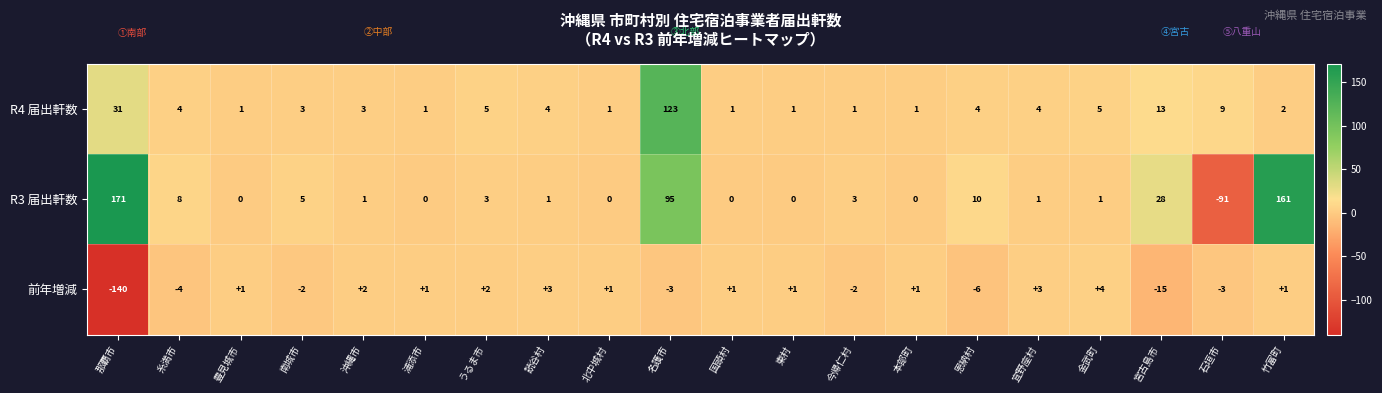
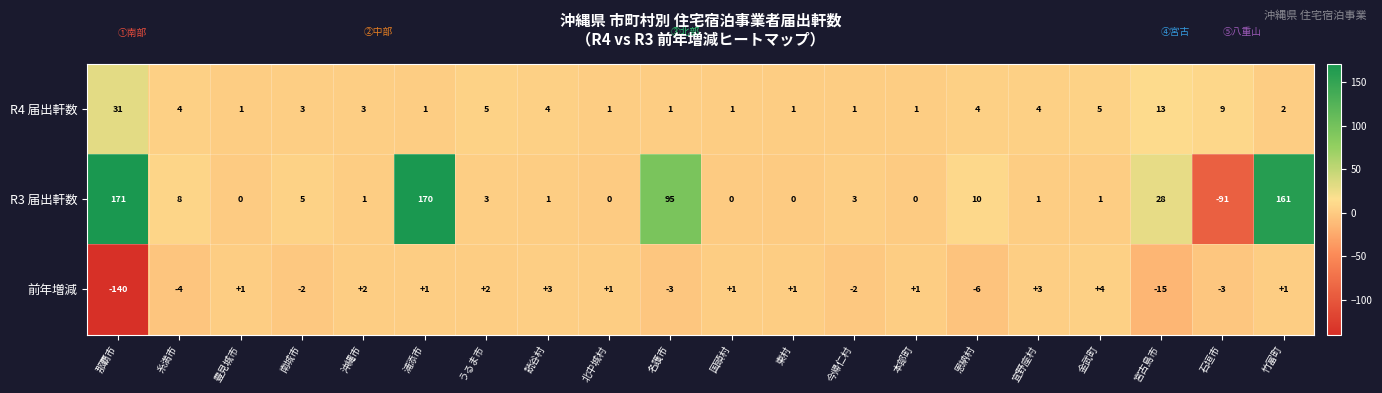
  {
    "R4 届出軒数": {
      "那覇市": "31",
      "糸満市": "4",
      "豊見城市": "1",
      "南城市": "3",
      "沖縄市": "3",
      "浦添市": "1",
      "うるま市": "5",
      "読谷村": "4",
      "北中城村": "1",
-     "名護市": "123",
+     "名護市": "1",
      "国頭村": "1",
      "東村": "1",
      "今帰仁村": "1",
      "本部町": "1",
      "恩納村": "4",
      "宜野座村": "4",
      "金武町": "5",
      "宮古島市": "13",
      "石垣市": "9",
      "竹富町": "2"
    },
    "R3 届出軒数": {
      "那覇市": "171",
      "糸満市": "8",
      "豊見城市": "0",
      "南城市": "5",
      "沖縄市": "1",
-     "浦添市": "0",
+     "浦添市": "170",
      "うるま市": "3",
      "読谷村": "1",
      "北中城村": "0",
      "名護市": "95",
      "国頭村": "0",
      "東村": "0",
      "今帰仁村": "3",
      "本部町": "0",
      "恩納村": "10",
      "宜野座村": "1",
      "金武町": "1",
      "宮古島市": "28",
      "石垣市": "-91",
      "竹富町": "161"
    },
    "前年増減": {
      "那覇市": "-140",
      "糸満市": "-4",
      "豊見城市": "+1",
      "南城市": "-2",
      "沖縄市": "+2",
      "浦添市": "+1",
      "うるま市": "+2",
      "読谷村": "+3",
      "北中城村": "+1",
      "名護市": "-3",
      "国頭村": "+1",
      "東村": "+1",
      "今帰仁村": "-2",
      "本部町": "+1",
      "恩納村": "-6",
      "宜野座村": "+3",
      "金武町": "+4",
      "宮古島市": "-15",
      "石垣市": "-3",
      "竹富町": "+1"
    }
  }
